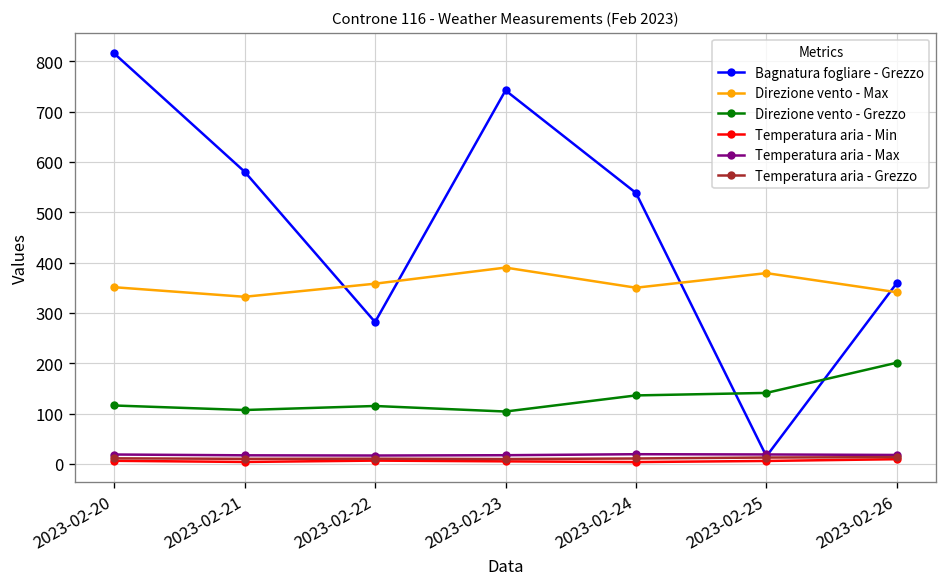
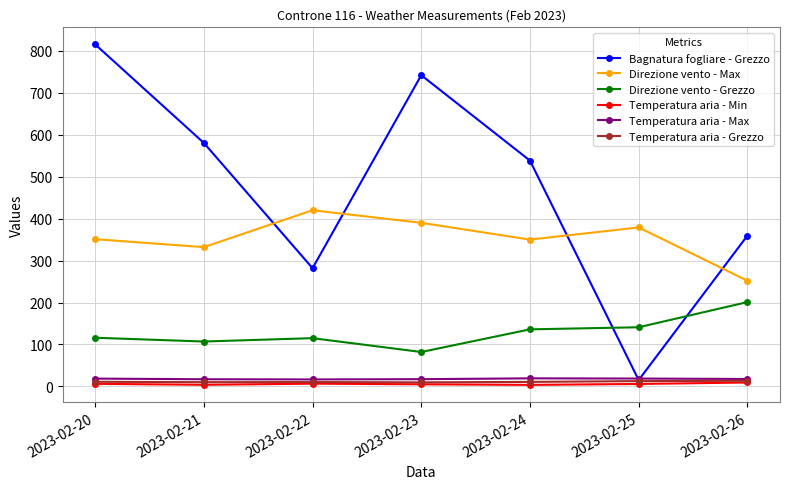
  {
    "Bagnatura fogliare - Grezzo": {
      "2023-02-20": 820,
      "2023-02-21": 580,
      "2023-02-22": 280,
      "2023-02-23": 740,
      "2023-02-24": 540,
      "2023-02-26": 360
    },
    "Direzione vento - Max": {
      "2023-02-20": 350,
      "2023-02-21": 330,
-     "2023-02-22": 360,
+     "2023-02-22": 420,
      "2023-02-23": 390,
      "2023-02-24": 350,
      "2023-02-25": 380,
-     "2023-02-26": 340
+     "2023-02-26": 250
    },
    "Direzione vento - Grezzo": {
      "2023-02-20": 120,
      "2023-02-21": 110,
      "2023-02-22": 120,
-     "2023-02-23": 100,
+     "2023-02-23": 80,
      "2023-02-24": 140,
      "2023-02-25": 140,
      "2023-02-26": 200
    },
    "Temperatura aria - Min": {
      "2023-02-21": 0,
      "2023-02-24": 0,
      "2023-02-25": 10
    },
    "Temperatura aria - Max": {
      "2023-02-20": 20,
      "2023-02-21": 20,
      "2023-02-22": 20,
      "2023-02-23": 20,
      "2023-02-24": 20
    },
    "Temperatura aria - Grezzo": {
      "2023-02-21": 10,
      "2023-02-24": 10
    }
  }
